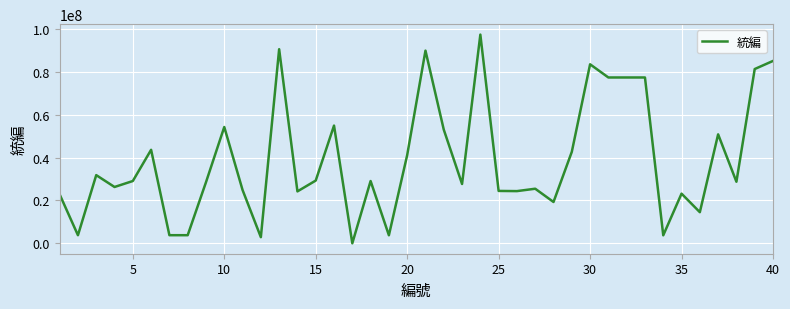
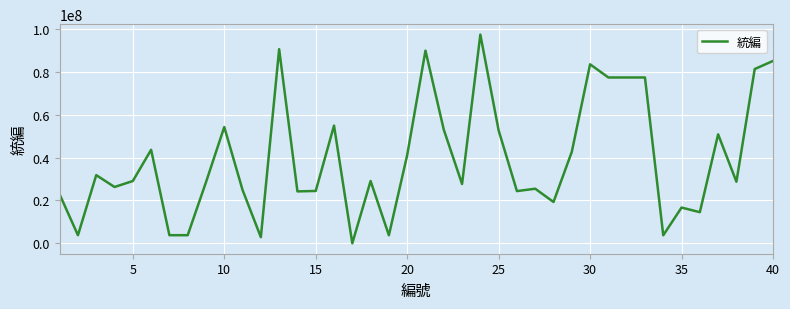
  {
    "5": 29000000,
    "10": 54000000,
-   "15": 29000000,
+   "15": 24000000,
    "20": 41000000,
-   "25": 24000000,
+   "25": 53000000,
    "30": 84000000,
-   "35": 23000000,
+   "35": 17000000,
    "40": 85000000
  }
